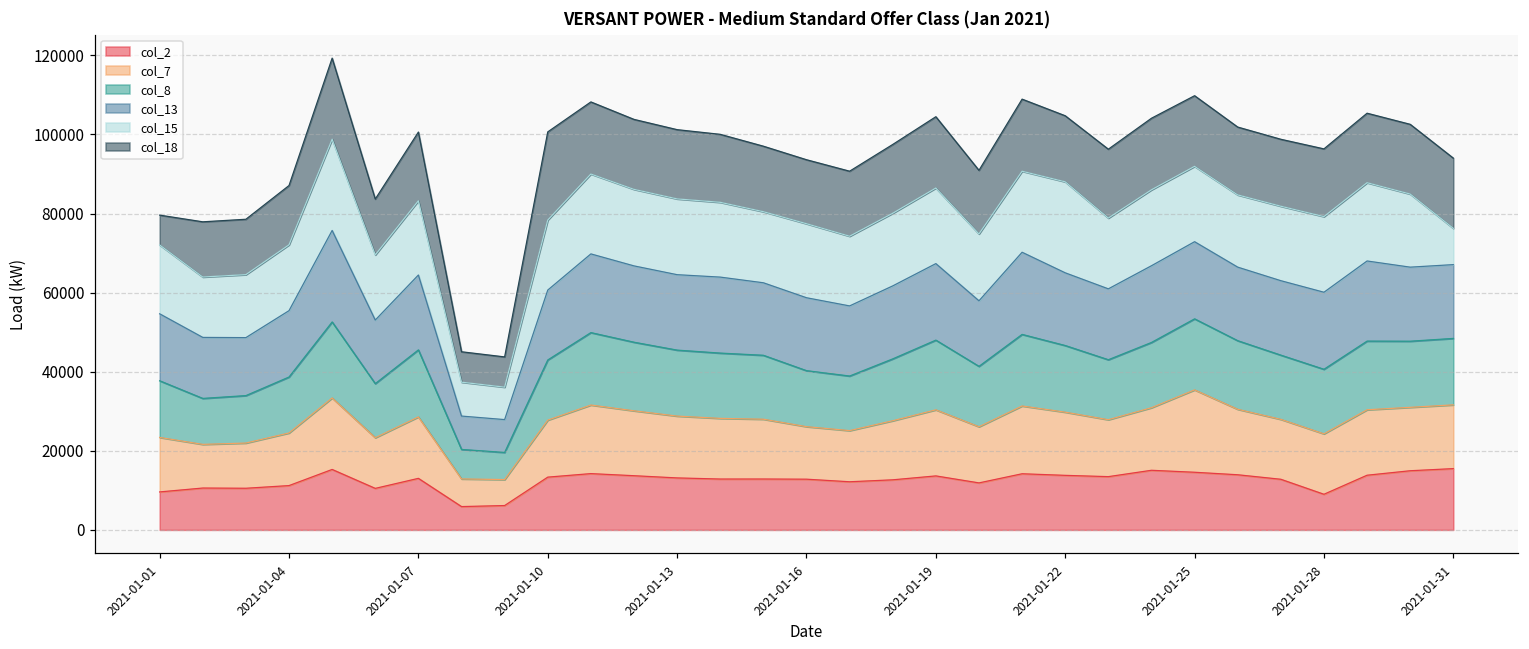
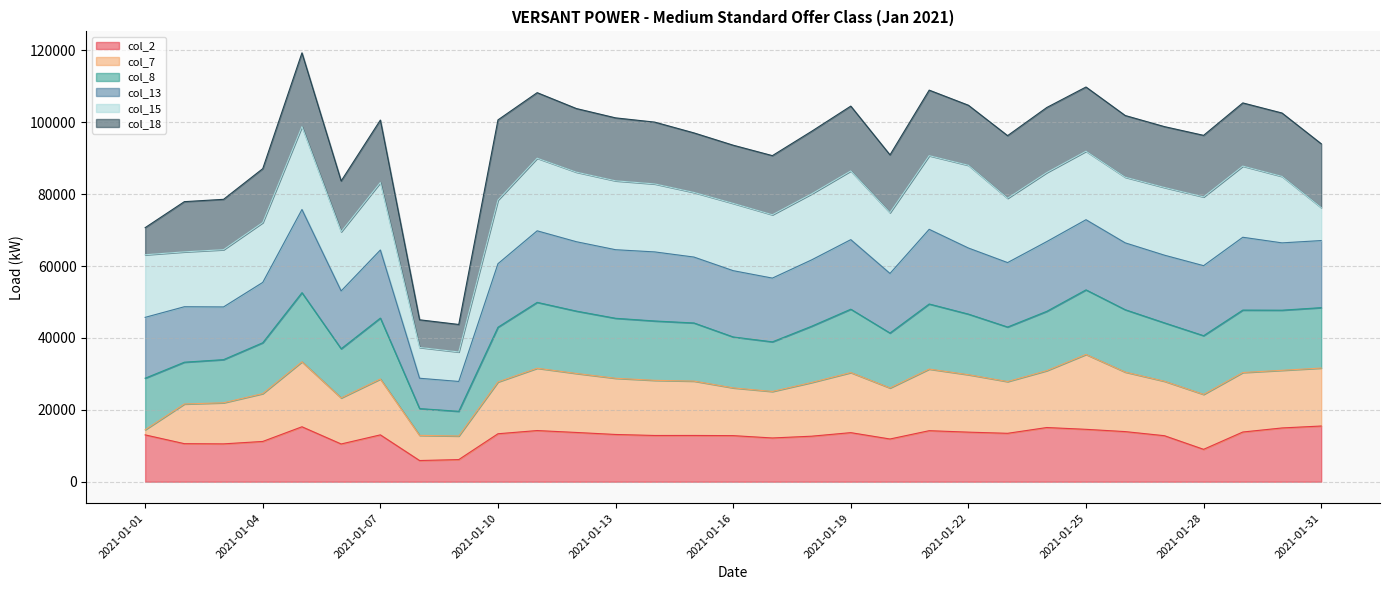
  {
    "col_2": {
-     "2021-01-01": 10000,
+     "2021-01-01": 13000,
      "2021-01-04": 11000,
      "2021-01-07": 13000,
      "2021-01-10": 13000,
      "2021-01-13": 13000,
      "2021-01-16": 13000,
      "2021-01-19": 14000,
      "2021-01-22": 14000,
      "2021-01-25": 15000,
      "2021-01-28": 9000,
      "2021-01-31": 15000
    },
    "col_7": {
-     "2021-01-01": 14000,
+     "2021-01-01": 1000,
      "2021-01-04": 13000,
      "2021-01-07": 16000,
      "2021-01-10": 14000,
      "2021-01-13": 16000,
      "2021-01-16": 13000,
      "2021-01-19": 17000,
      "2021-01-22": 16000,
      "2021-01-25": 21000,
      "2021-01-28": 15000,
      "2021-01-31": 16000
    },
    "col_15": {
      "2021-01-01": 17000,
      "2021-01-04": 17000,
      "2021-01-07": 19000,
      "2021-01-10": 18000,
      "2021-01-13": 19000,
      "2021-01-16": 19000,
      "2021-01-19": 19000,
      "2021-01-22": 23000,
      "2021-01-25": 19000,
      "2021-01-28": 19000,
      "2021-01-31": 9000
    },
    "col_18": {
      "2021-01-01": 8000,
      "2021-01-04": 15000,
      "2021-01-07": 17000,
      "2021-01-10": 22000,
      "2021-01-13": 18000,
      "2021-01-16": 16000,
      "2021-01-19": 18000,
      "2021-01-22": 17000,
      "2021-01-25": 18000,
      "2021-01-28": 17000,
      "2021-01-31": 18000
    }
  }
